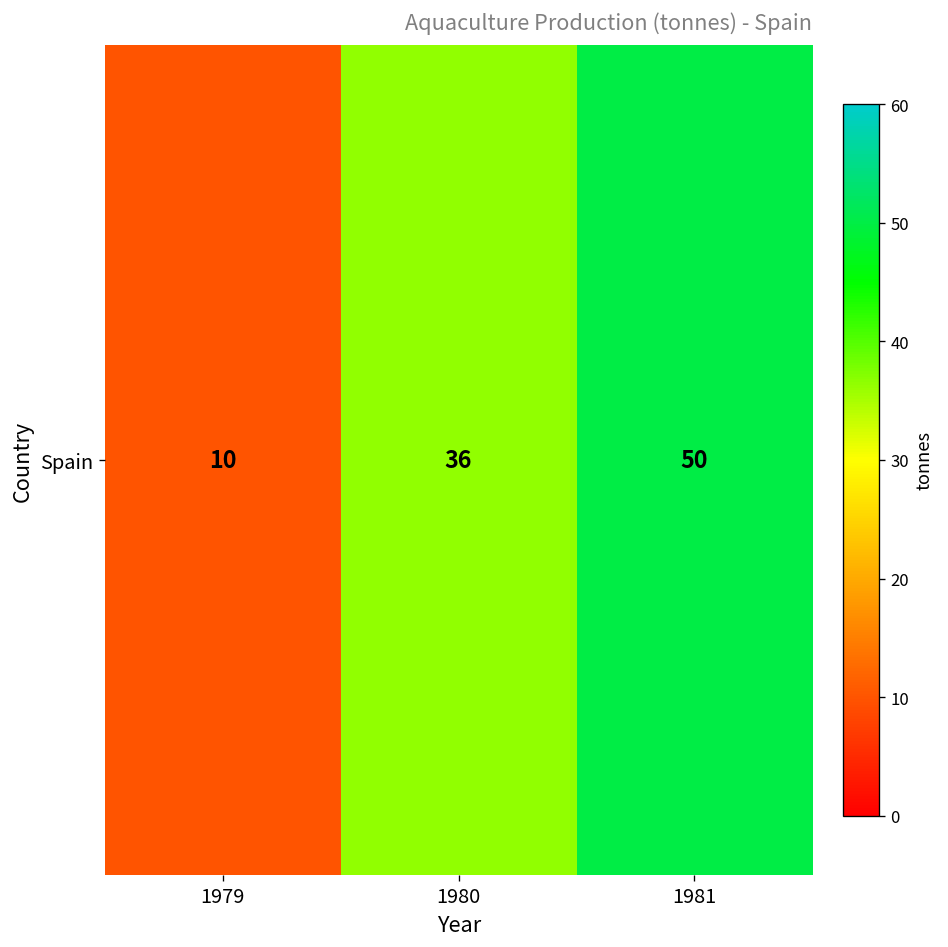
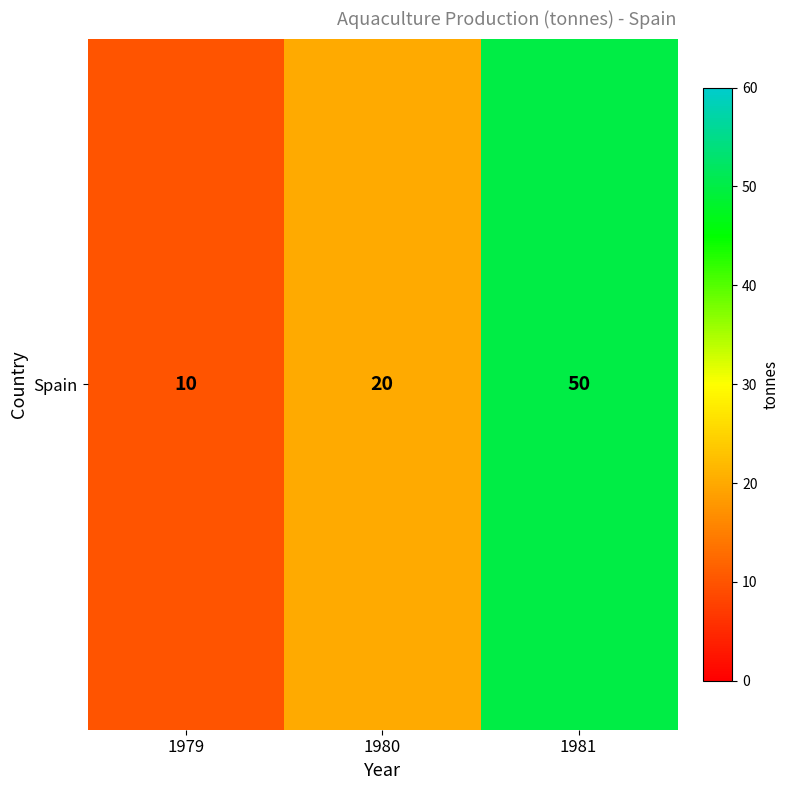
  {
    "Spain": {
      "1979": 10,
-     "1980": 36,
+     "1980": 20,
      "1981": 50
    }
  }
